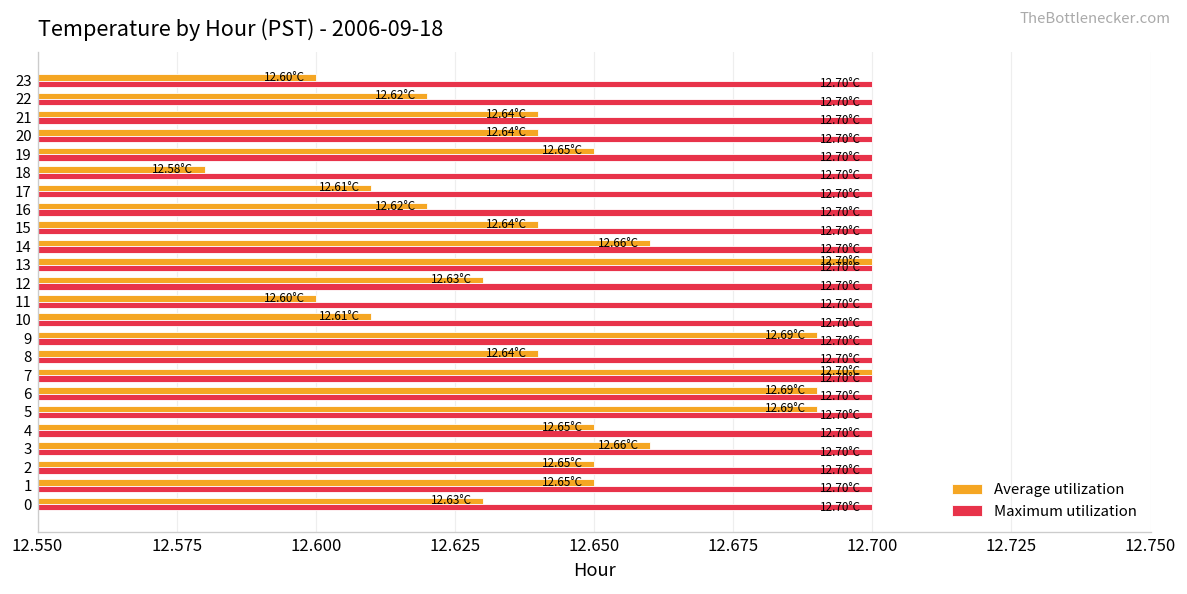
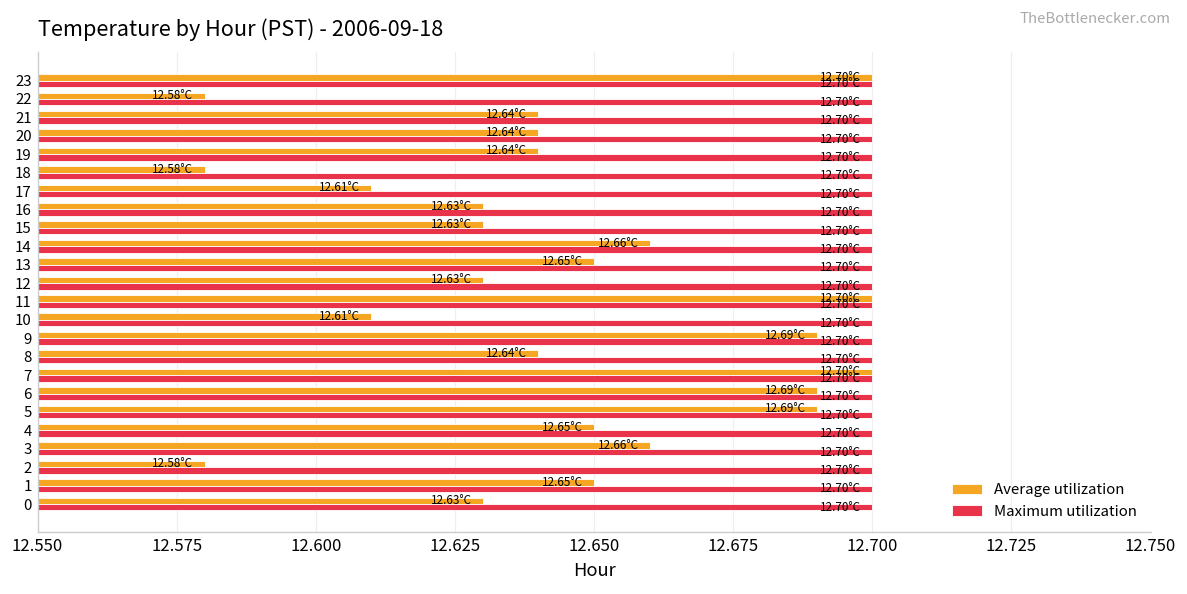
  {
    "Average utilization": {
-     "23": "12.60°C",
-     "22": "12.62°C",
+     "23": "12.70°C",
+     "22": "12.58°C",
      "21": "12.64°C",
      "20": "12.64°C",
-     "19": "12.65°C",
+     "19": "12.64°C",
      "18": "12.58°C",
      "17": "12.61°C",
-     "16": "12.62°C",
-     "15": "12.64°C",
+     "16": "12.63°C",
+     "15": "12.63°C",
      "14": "12.66°C",
-     "13": "12.70°C",
+     "13": "12.65°C",
      "12": "12.63°C",
-     "11": "12.60°C",
+     "11": "12.70°C",
      "10": "12.61°C",
      "9": "12.69°C",
      "8": "12.64°C",
      "6": "12.69°C",
      "5": "12.69°C",
      "4": "12.65°C",
      "3": "12.66°C",
-     "2": "12.65°C",
+     "2": "12.58°C",
      "1": "12.65°C",
      "0": "12.63°C"
    },
    "Maximum utilization": {
      "23": "12.70°C",
      "22": "12.70°C",
      "21": "12.70°C",
      "20": "12.70°C",
      "19": "12.70°C",
      "18": "12.70°C",
      "17": "12.70°C",
      "16": "12.70°C",
      "15": "12.70°C",
      "14": "12.70°C",
      "12": "12.70°C",
      "11": "12.70°C",
      "10": "12.70°C",
      "9": "12.70°C",
      "8": "12.70°C",
      "6": "12.70°C",
      "5": "12.70°C",
      "4": "12.70°C",
      "3": "12.70°C",
      "2": "12.70°C",
      "1": "12.70°C",
      "0": "12.70°C"
    }
  }
